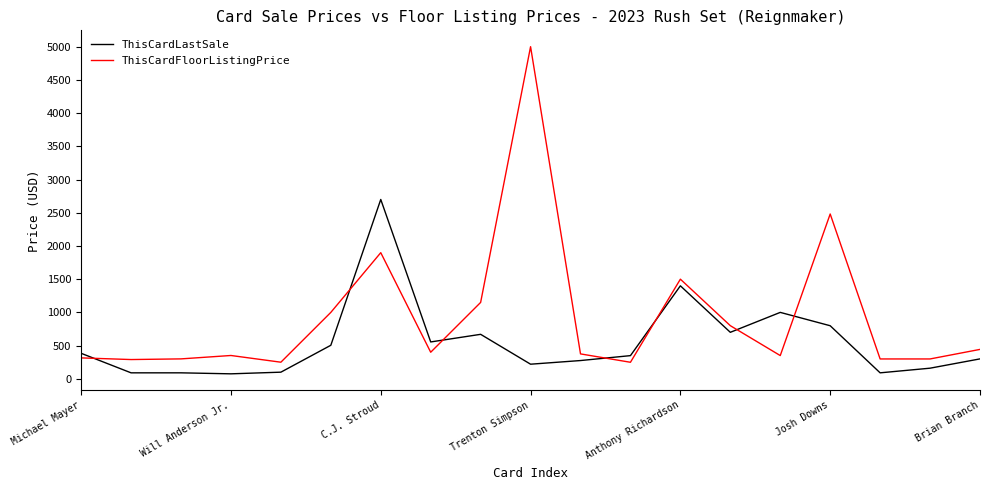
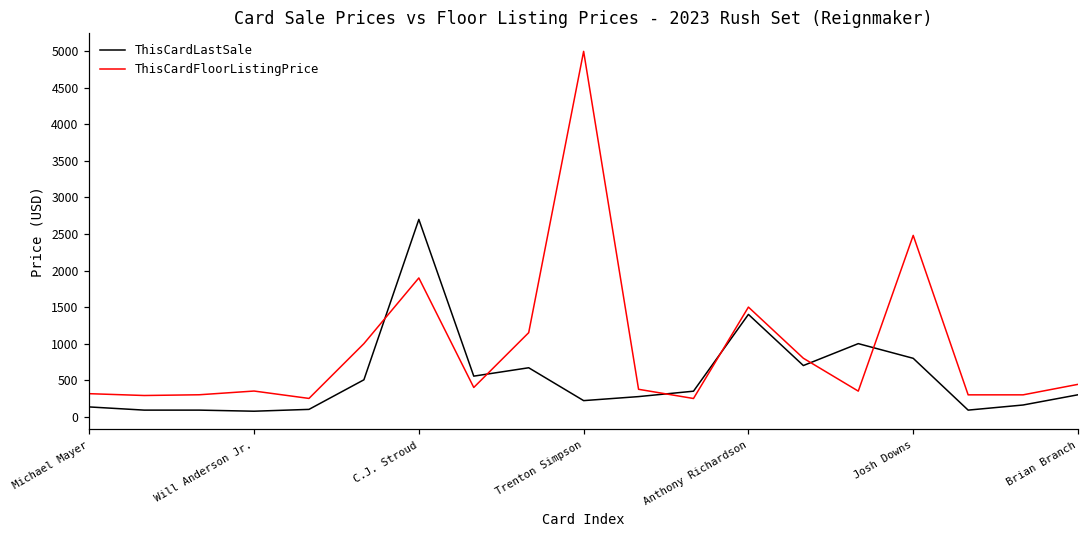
  {
    "ThisCardLastSale": {
-     "Michael Mayer": 400,
+     "Michael Mayer": 100,
      "Will Anderson Jr.": 100,
      "C.J. Stroud": 2700,
      "Trenton Simpson": 200,
      "Anthony Richardson": 1400,
      "Josh Downs": 800,
      "Brian Branch": 300
    },
    "ThisCardFloorListingPrice": {
      "Michael Mayer": 300,
      "Will Anderson Jr.": 400,
      "C.J. Stroud": 1900,
      "Trenton Simpson": 5000,
      "Anthony Richardson": 1500,
      "Josh Downs": 2500,
      "Brian Branch": 400
    }
  }
